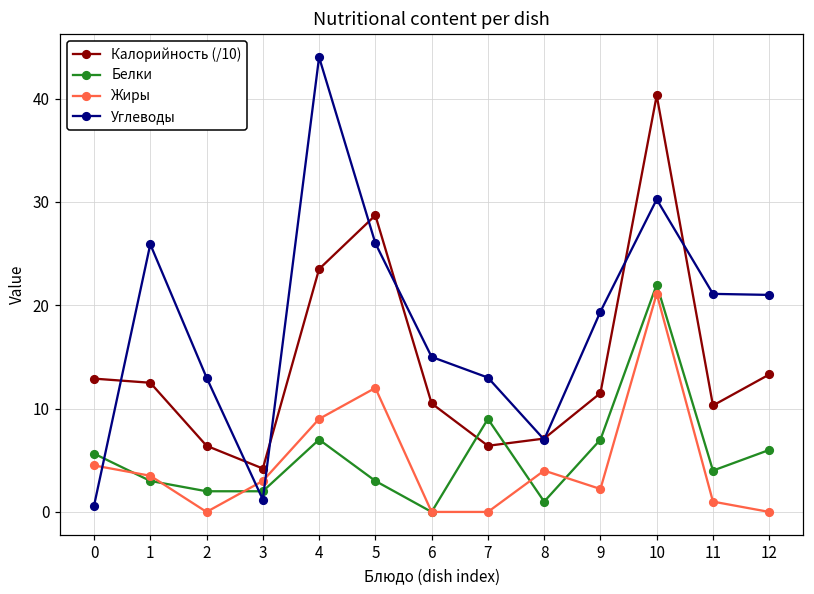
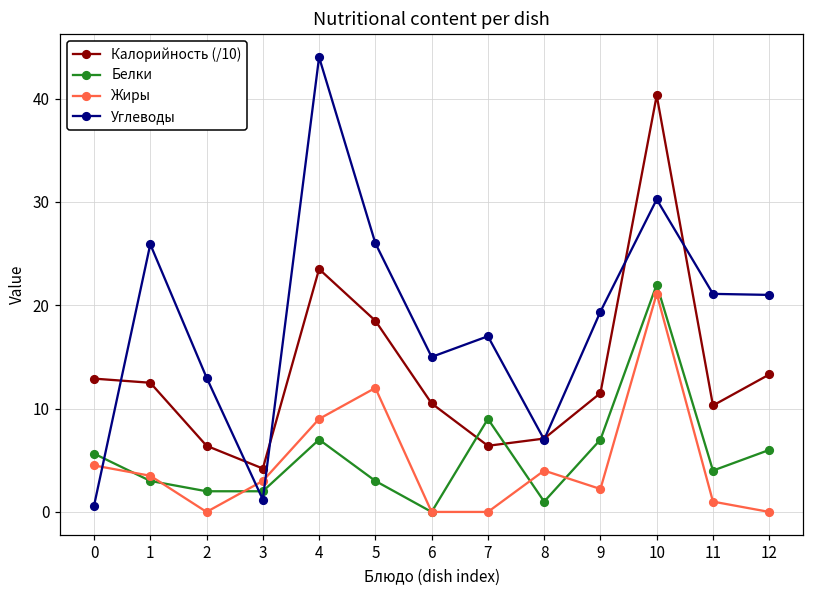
  {
    "Калорийность (/10)": {
      "0": 13,
      "1": 13,
      "2": 6,
      "3": 4,
      "4": 24,
-     "5": 29,
+     "5": 19,
      "6": 11,
      "7": 6,
      "9": 12,
      "10": 40,
      "11": 10,
      "12": 13
    },
    "Белки": {
      "0": 6,
      "1": 3,
      "2": 2,
      "3": 2,
      "4": 7,
      "5": 3,
      "7": 9,
      "8": 1,
      "9": 7,
      "10": 22,
      "11": 4,
      "12": 6
    },
    "Жиры": {
      "0": 5,
      "1": 4,
      "2": 0,
      "3": 3,
      "4": 9,
      "5": 12,
      "7": 0,
      "8": 4,
      "9": 2,
      "10": 21,
      "11": 1,
      "12": 0
    },
    "Углеводы": {
      "0": 1,
      "1": 26,
      "2": 13,
      "3": 1,
      "4": 44,
      "5": 26,
      "6": 15,
-     "7": 13,
+     "7": 17,
      "9": 19,
      "10": 30,
      "11": 21,
      "12": 21
    }
  }
